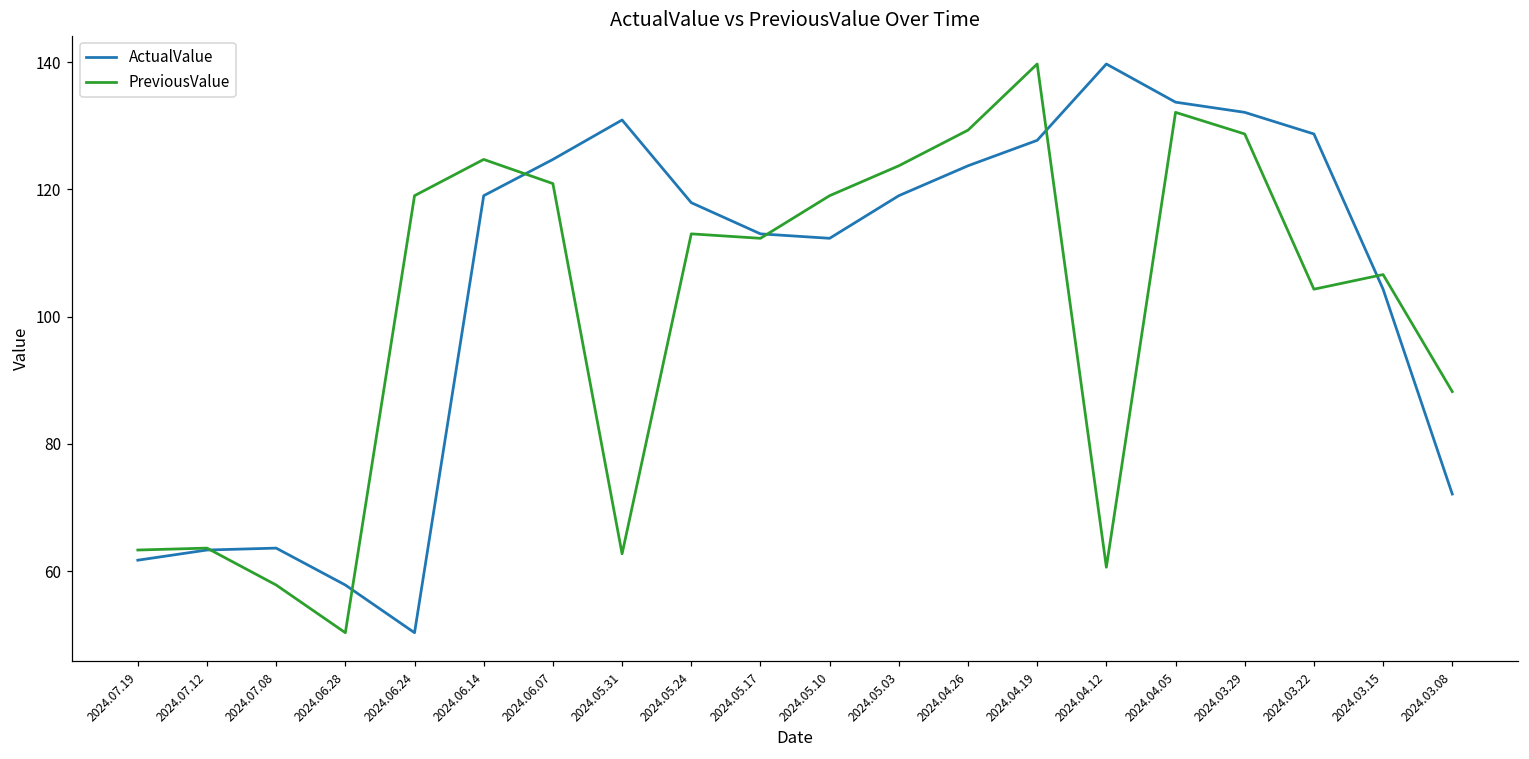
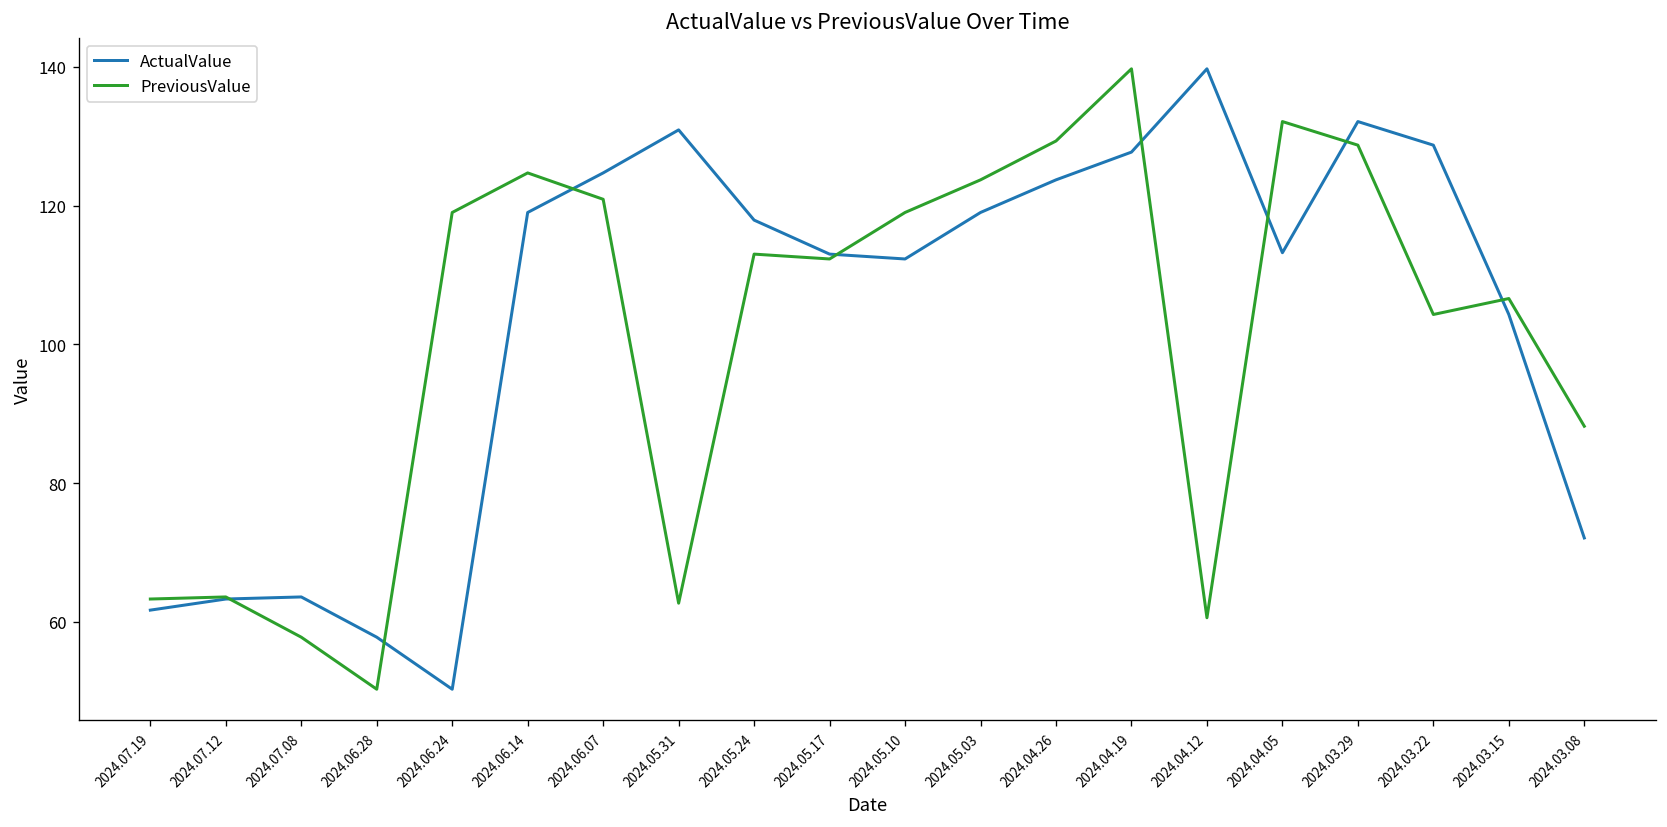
  {
    "ActualValue": {
      "2024.07.19": 62,
      "2024.07.08": 64,
      "2024.06.28": 58,
      "2024.06.24": 50,
      "2024.06.14": 119,
      "2024.06.07": 125,
      "2024.05.31": 131,
      "2024.05.24": 118,
      "2024.05.17": 113,
      "2024.05.10": 112,
      "2024.05.03": 119,
      "2024.04.26": 124,
      "2024.04.19": 128,
      "2024.04.12": 140,
-     "2024.04.05": 134,
+     "2024.04.05": 113,
      "2024.03.29": 132,
      "2024.03.22": 129,
      "2024.03.15": 104,
      "2024.03.08": 72
    },
    "PreviousValue": {
      "2024.07.19": 63,
      "2024.07.08": 58,
      "2024.06.28": 50,
      "2024.06.24": 119,
      "2024.06.14": 125,
      "2024.06.07": 121,
      "2024.05.31": 63,
      "2024.05.24": 113,
      "2024.05.17": 112,
      "2024.05.10": 119,
      "2024.05.03": 124,
      "2024.04.26": 129,
      "2024.04.19": 140,
      "2024.04.12": 61,
      "2024.04.05": 132,
      "2024.03.29": 129,
      "2024.03.22": 104,
      "2024.03.15": 107,
      "2024.03.08": 88
    }
  }
